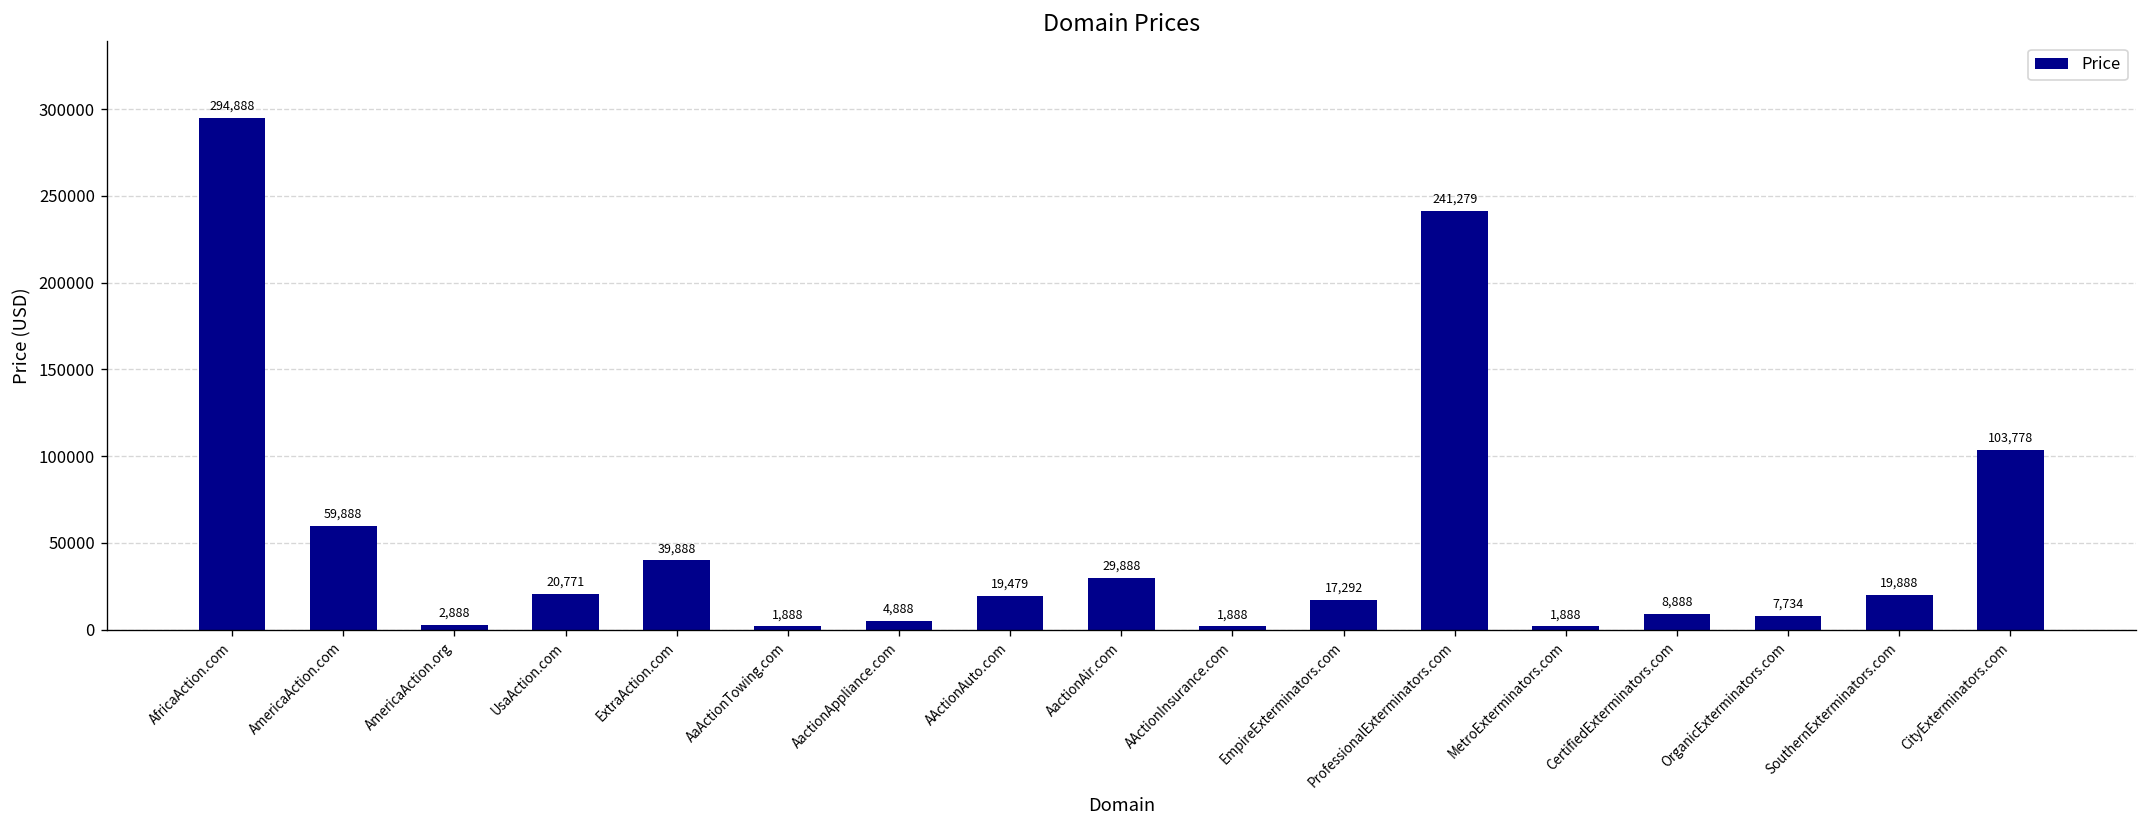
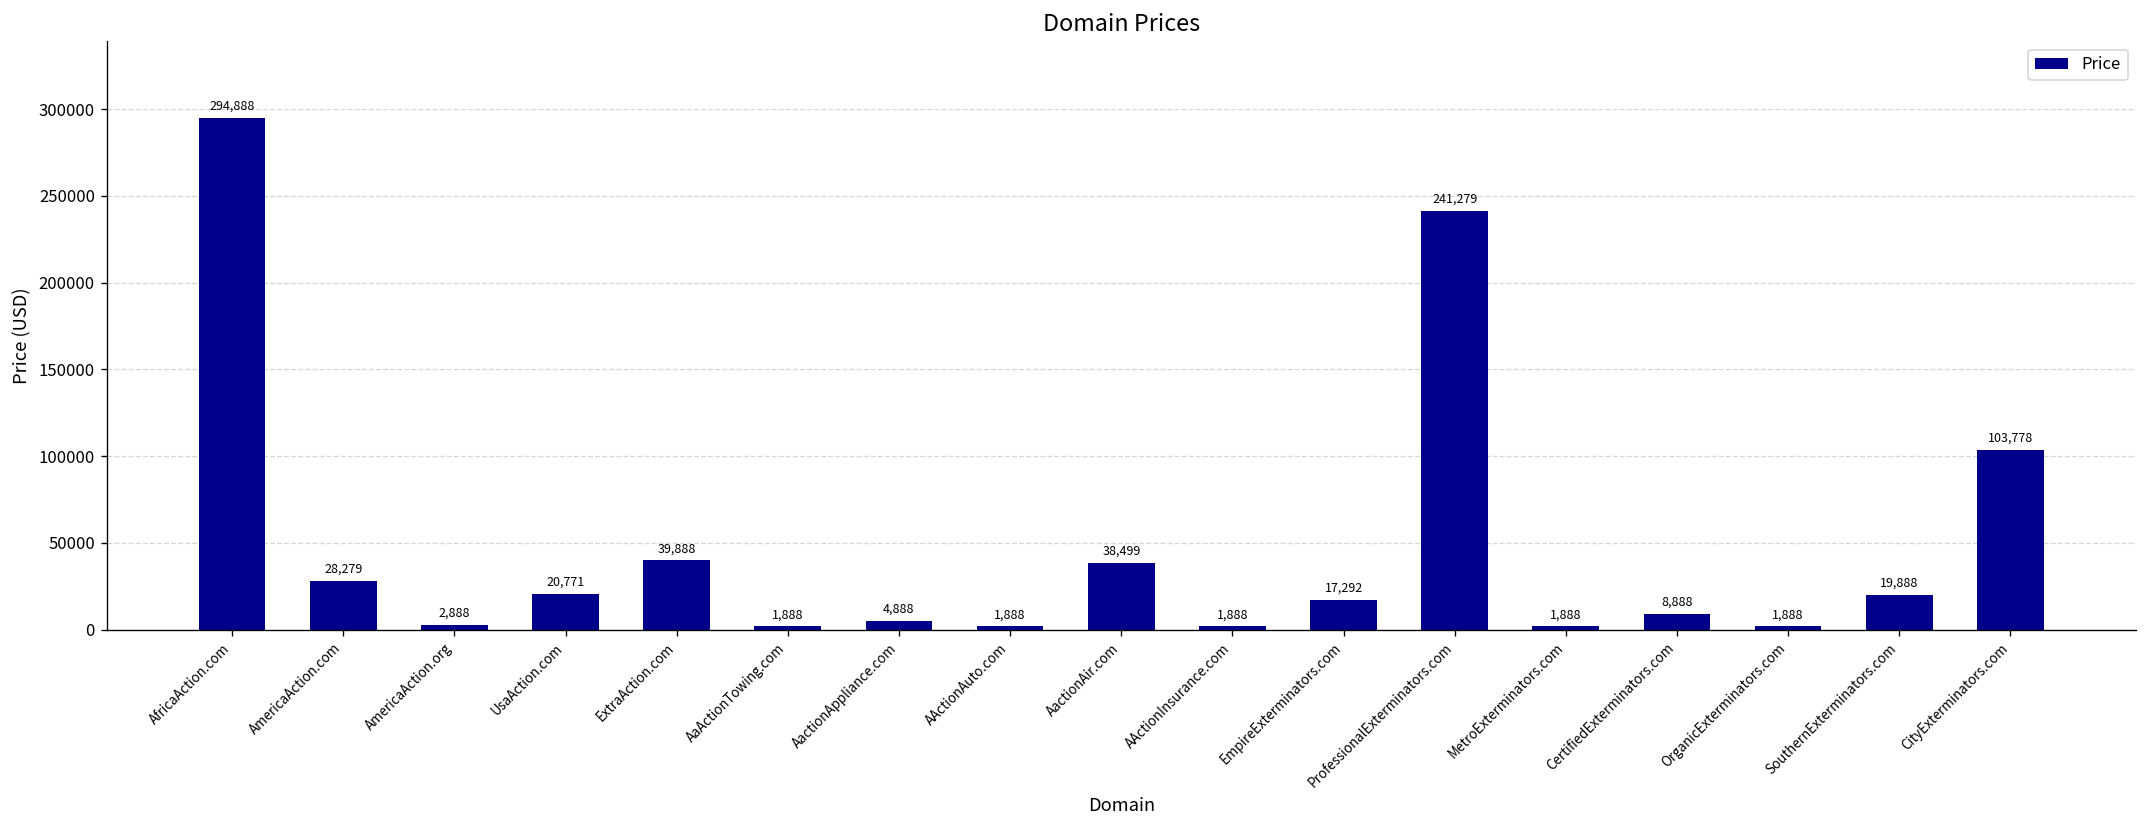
  {
    "AfricaAction.com": "294,888",
-   "AmericaAction.com": "59,888",
+   "AmericaAction.com": "28,279",
    "AmericaAction.org": "2,888",
    "UsaAction.com": "20,771",
    "ExtraAction.com": "39,888",
    "AaActionTowing.com": "1,888",
    "AactionAppliance.com": "4,888",
-   "AActionAuto.com": "19,479",
-   "AactionAir.com": "29,888",
+   "AActionAuto.com": "1,888",
+   "AactionAir.com": "38,499",
    "AActionInsurance.com": "1,888",
    "EmpireExterminators.com": "17,292",
    "ProfessionalExterminators.com": "241,279",
    "MetroExterminators.com": "1,888",
    "CertifiedExterminators.com": "8,888",
-   "OrganicExterminators.com": "7,734",
+   "OrganicExterminators.com": "1,888",
    "SouthernExterminators.com": "19,888",
    "CityExterminators.com": "103,778"
  }
